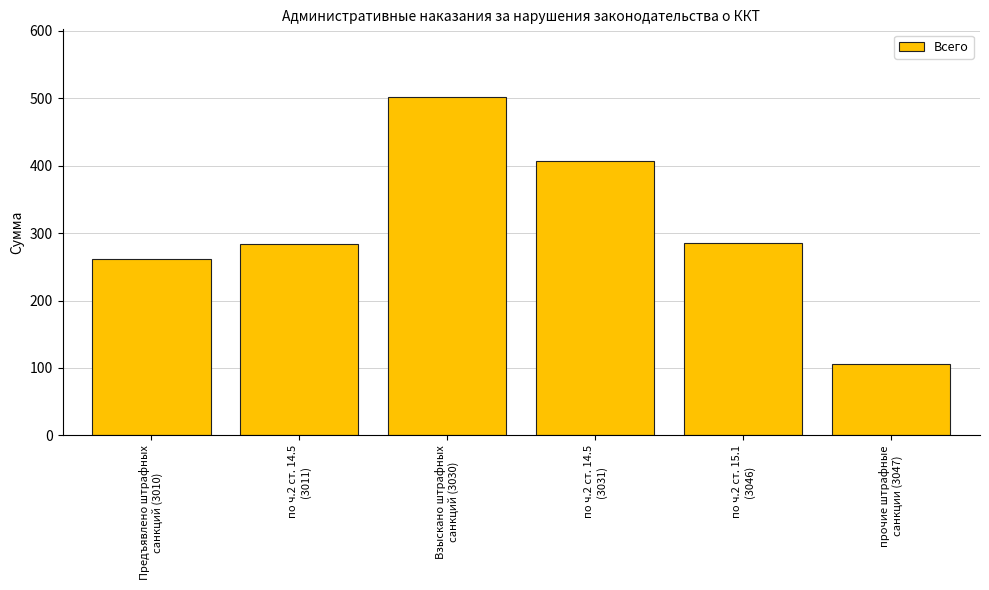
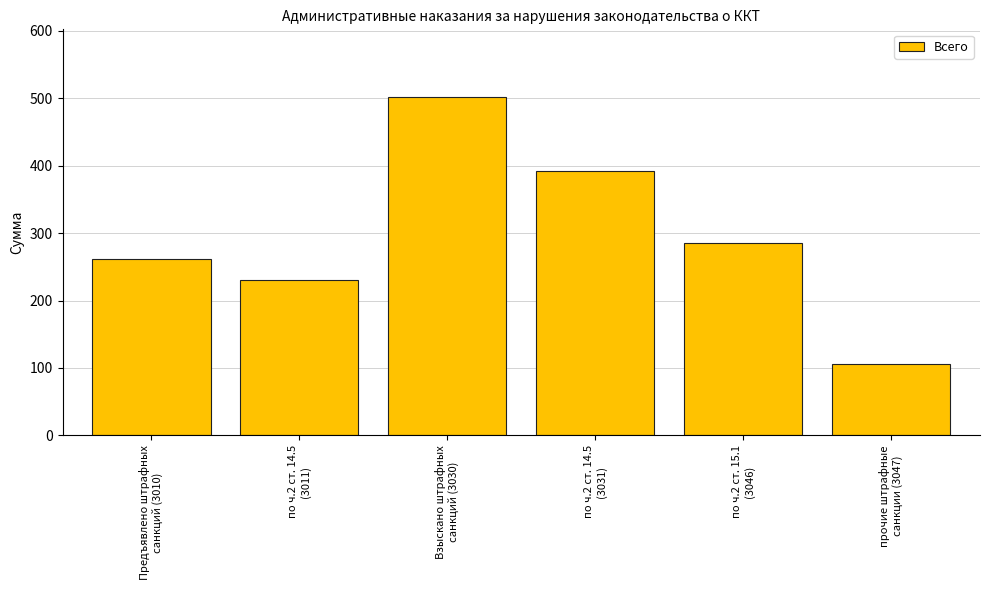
  {
    "Предъявлено штрафных санкций (3010)": 260,
-   "по ч.2 ст. 14.5 (3011)": 280,
+   "по ч.2 ст. 14.5 (3011)": 230,
    "Взыскано штрафных санкций (3030)": 500,
-   "по ч.2 ст. 14.5 (3031)": 410,
+   "по ч.2 ст. 14.5 (3031)": 390,
    "по ч.2 ст. 15.1 (3046)": 290,
    "прочие штрафные санкции (3047)": 110
  }
